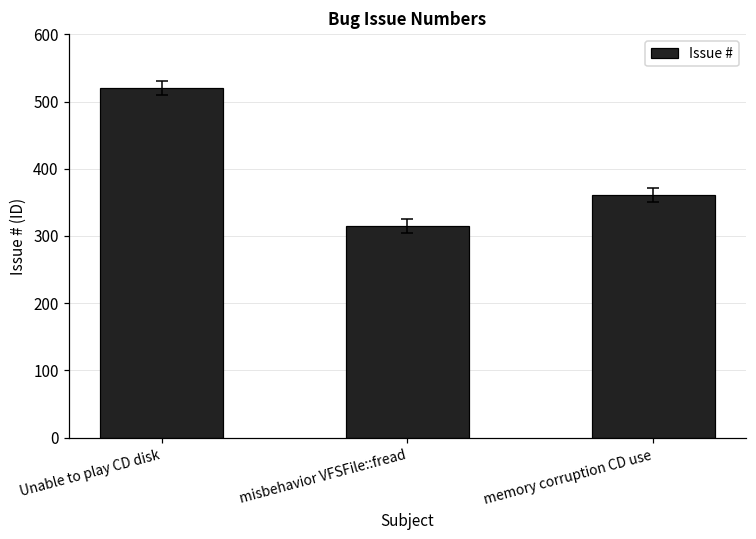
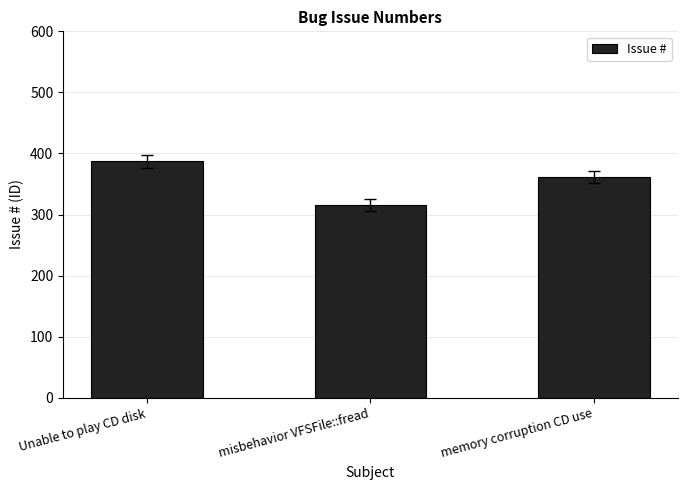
  {
    "Issue #": {
-     "Unable to play CD disk": 520,
+     "Unable to play CD disk": 390,
      "misbehavior VFSFile::fread": 320,
      "memory corruption CD use": 360
    }
  }
